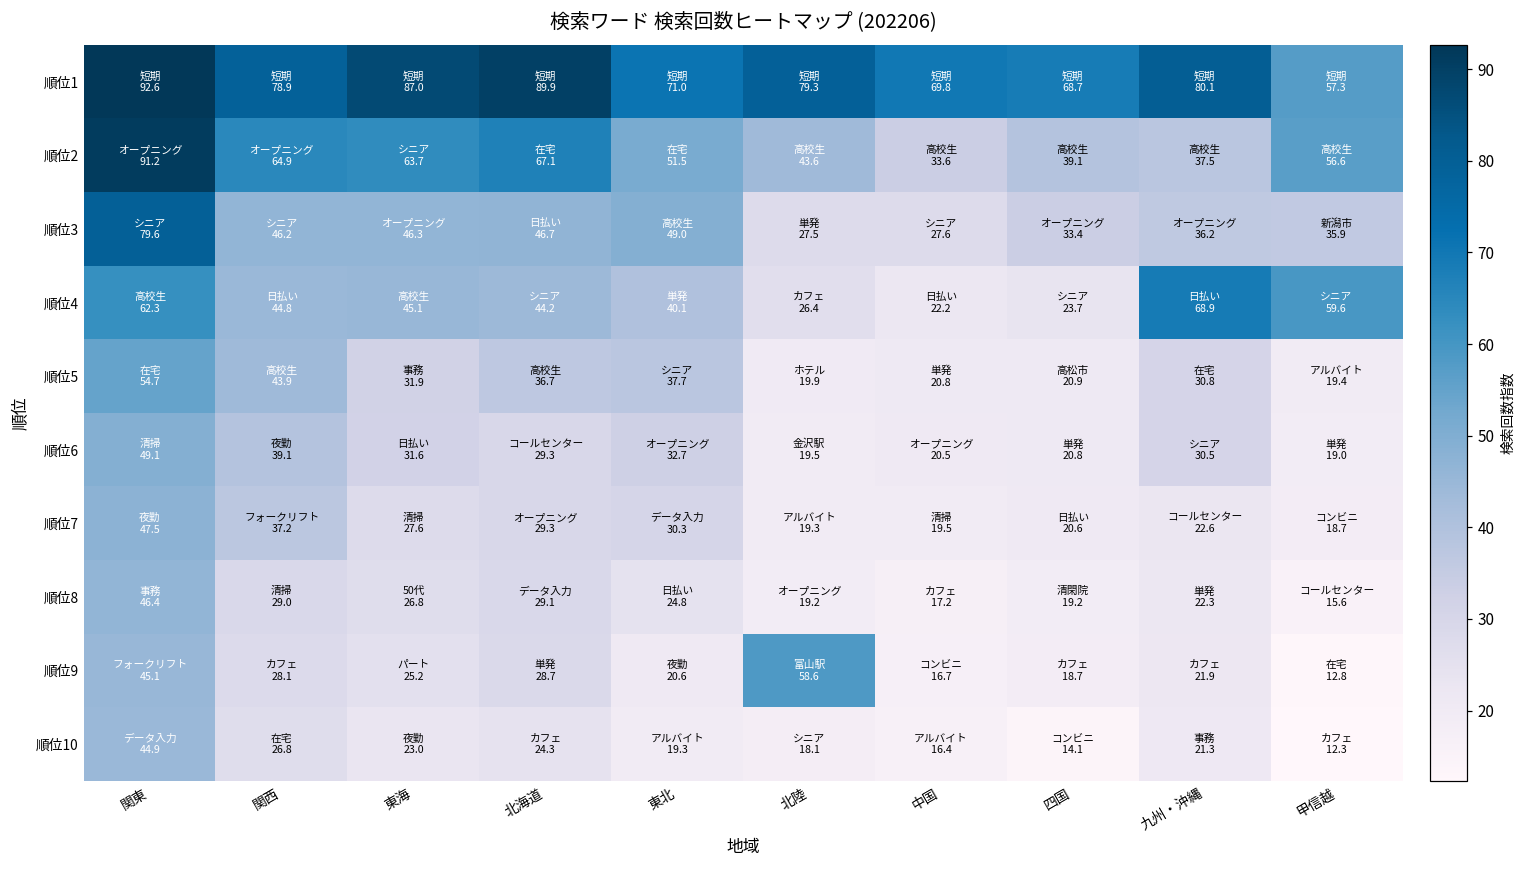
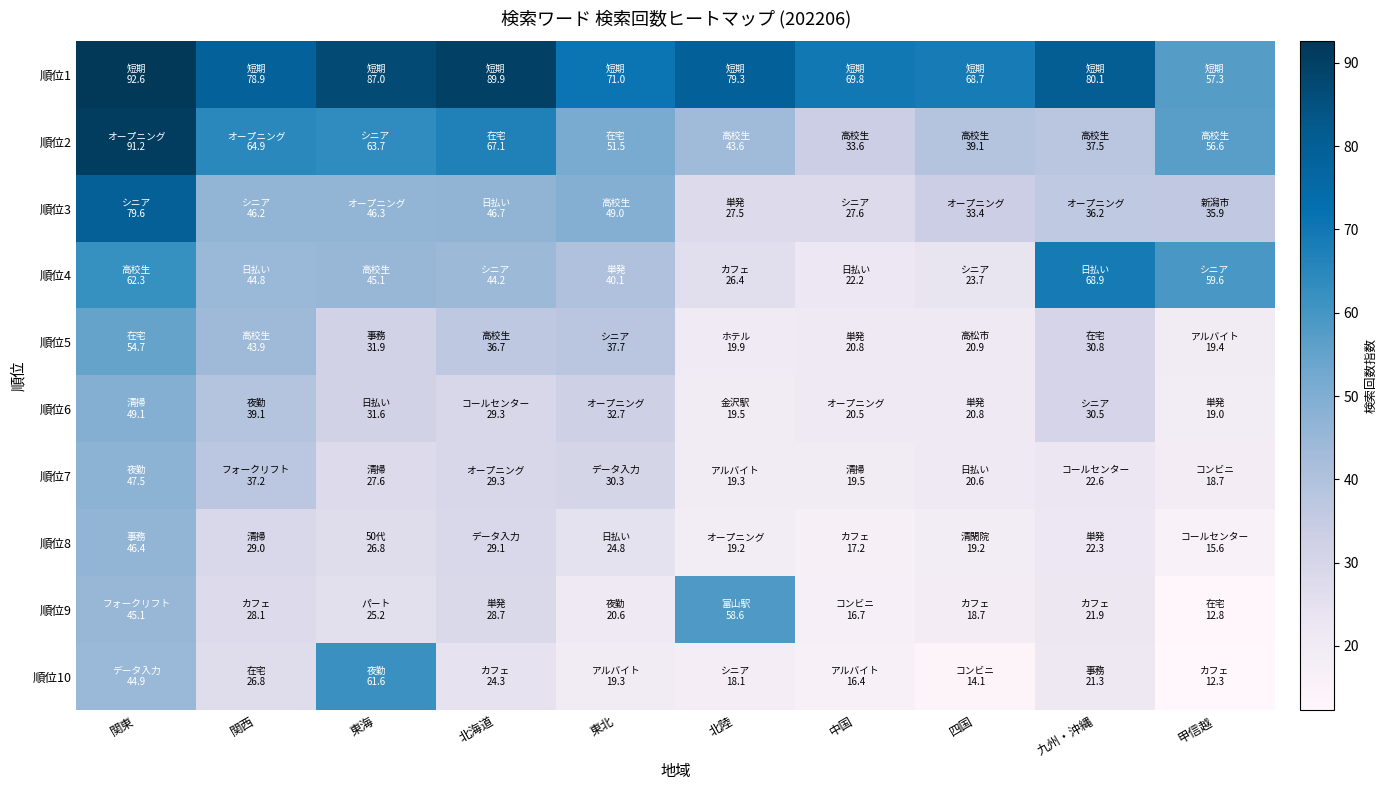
  {
    "順位1": {
      "関東": 92.6,
      "関西": 78.9,
      "東海": 87.0,
      "北海道": 89.9,
      "東北": 71.0,
      "北陸": 79.3,
      "中国": 69.8,
      "四国": 68.7,
      "九州・沖縄": 80.1,
      "甲信越": 57.3
    },
    "順位2": {
      "関東": 91.2,
      "関西": 64.9,
      "東海": 63.7,
      "北海道": 67.1,
      "東北": 51.5,
      "北陸": 43.6,
      "中国": 33.6,
      "四国": 39.1,
      "九州・沖縄": 37.5,
      "甲信越": 56.6
    },
    "順位3": {
      "関東": 79.6,
      "関西": 46.2,
      "東海": 46.3,
      "北海道": 46.7,
      "東北": 49.0,
      "北陸": 27.5,
      "中国": 27.6,
      "四国": 33.4,
      "九州・沖縄": 36.2,
      "甲信越": 35.9
    },
    "順位4": {
      "関東": 62.3,
      "関西": 44.8,
      "東海": 45.1,
      "北海道": 44.2,
      "東北": 40.1,
      "北陸": 26.4,
      "中国": 22.2,
      "四国": 23.7,
      "九州・沖縄": 68.9,
      "甲信越": 59.6
    },
    "順位5": {
      "関東": 54.7,
      "関西": 43.9,
      "東海": 31.9,
      "北海道": 36.7,
      "東北": 37.7,
      "北陸": 19.9,
      "中国": 20.8,
      "四国": 20.9,
      "九州・沖縄": 30.8,
      "甲信越": 19.4
    },
    "順位6": {
      "関東": 49.1,
      "関西": 39.1,
      "東海": 31.6,
      "北海道": 29.3,
      "東北": 32.7,
      "北陸": 19.5,
      "中国": 20.5,
      "四国": 20.8,
      "九州・沖縄": 30.5,
      "甲信越": 19.0
    },
    "順位7": {
      "関東": 47.5,
      "関西": 37.2,
      "東海": 27.6,
      "北海道": 29.3,
      "東北": 30.3,
      "北陸": 19.3,
      "中国": 19.5,
      "四国": 20.6,
      "九州・沖縄": 22.6,
      "甲信越": 18.7
    },
    "順位8": {
      "関東": 46.4,
      "関西": 29.0,
      "北海道": 29.1,
      "東北": 24.8,
      "北陸": 19.2,
      "中国": 17.2,
      "四国": 19.2,
      "九州・沖縄": 22.3,
      "甲信越": 15.6
    },
    "順位9": {
      "関東": 45.1,
      "関西": 28.1,
      "東海": 25.2,
      "北海道": 28.7,
      "東北": 20.6,
      "北陸": 58.6,
      "中国": 16.7,
      "四国": 18.7,
      "九州・沖縄": 21.9,
      "甲信越": 12.8
    },
    "順位10": {
      "関東": 44.9,
      "関西": 26.8,
-     "東海": 23.0,
+     "東海": 61.6,
      "北海道": 24.3,
      "東北": 19.3,
      "北陸": 18.1,
      "中国": 16.4,
      "四国": 14.1,
      "九州・沖縄": 21.3,
      "甲信越": 12.3
    }
  }
